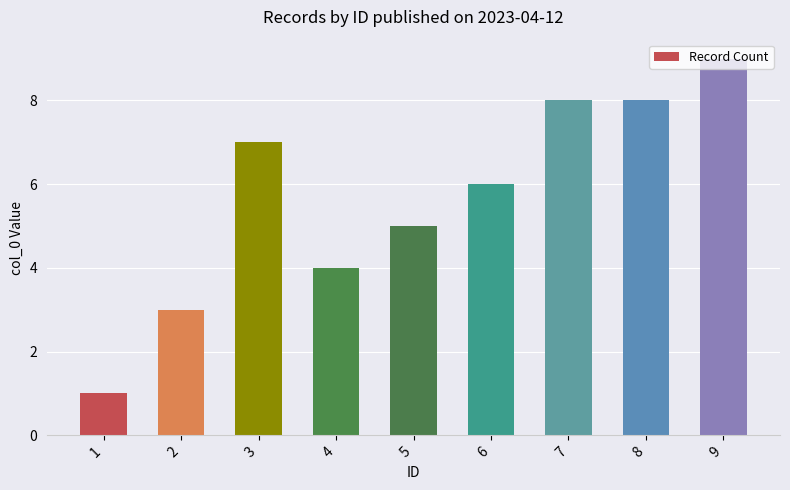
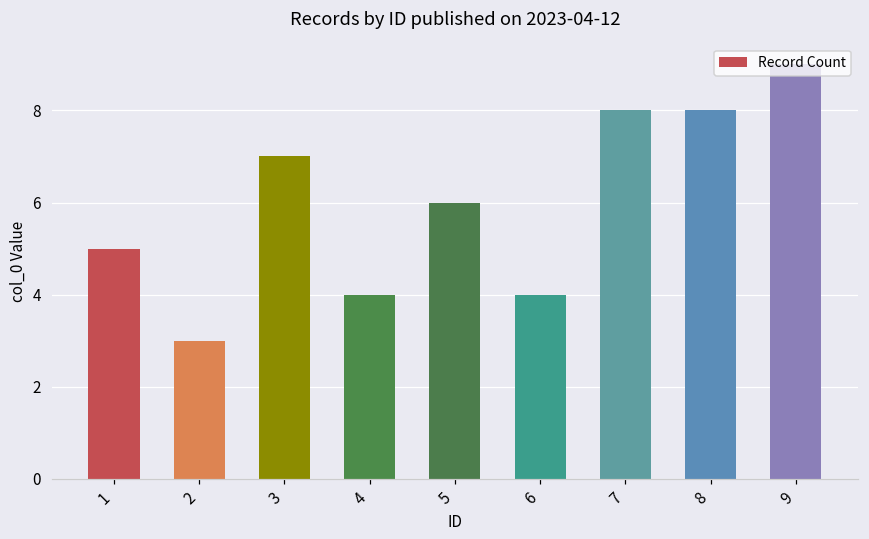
  {
-   "1": 1,
+   "1": 5,
    "2": 3,
    "3": 7,
    "4": 4,
-   "5": 5,
-   "6": 6,
+   "5": 6,
+   "6": 4,
    "7": 8,
    "8": 8
  }
